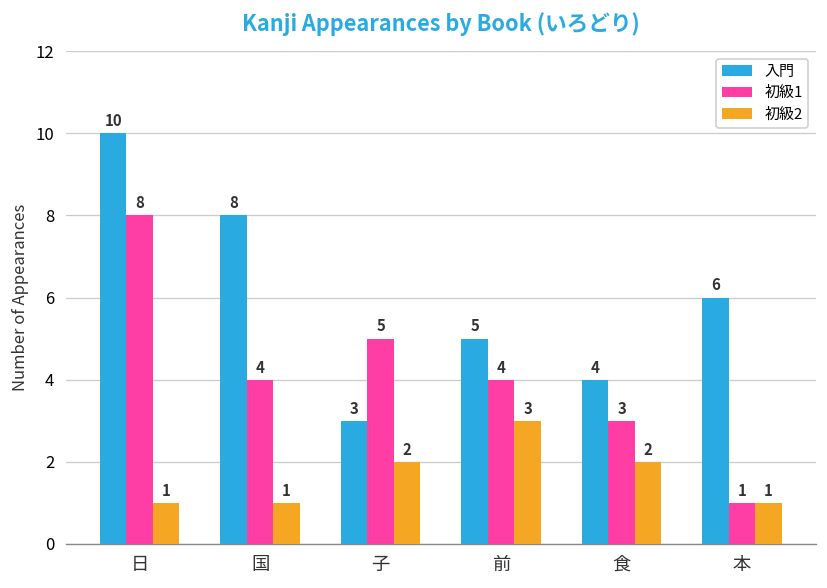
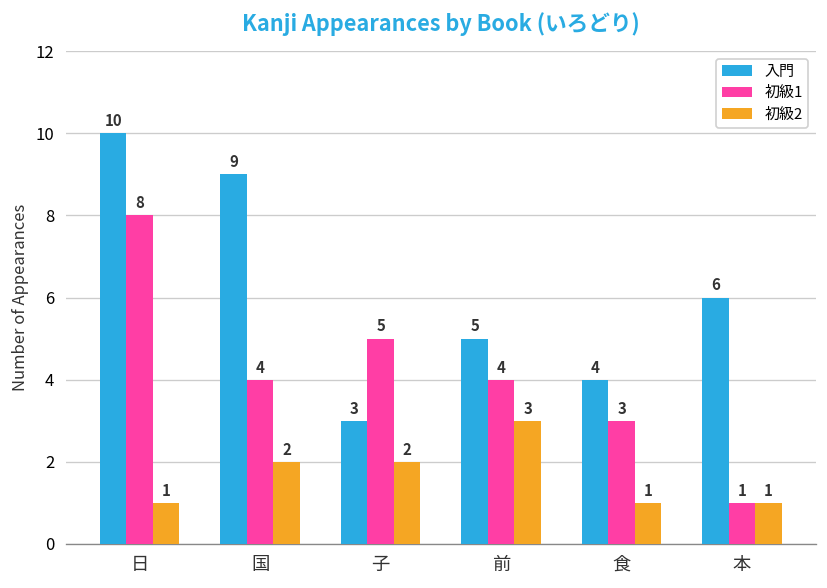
  {
    "入門": {
      "日": 10,
-     "国": 8,
+     "国": 9,
      "子": 3,
      "前": 5,
      "食": 4,
      "本": 6
    },
    "初級1": {
      "日": 8,
      "国": 4,
      "子": 5,
      "前": 4,
      "食": 3,
      "本": 1
    },
    "初級2": {
      "日": 1,
-     "国": 1,
+     "国": 2,
      "子": 2,
      "前": 3,
-     "食": 2,
+     "食": 1,
      "本": 1
    }
  }
